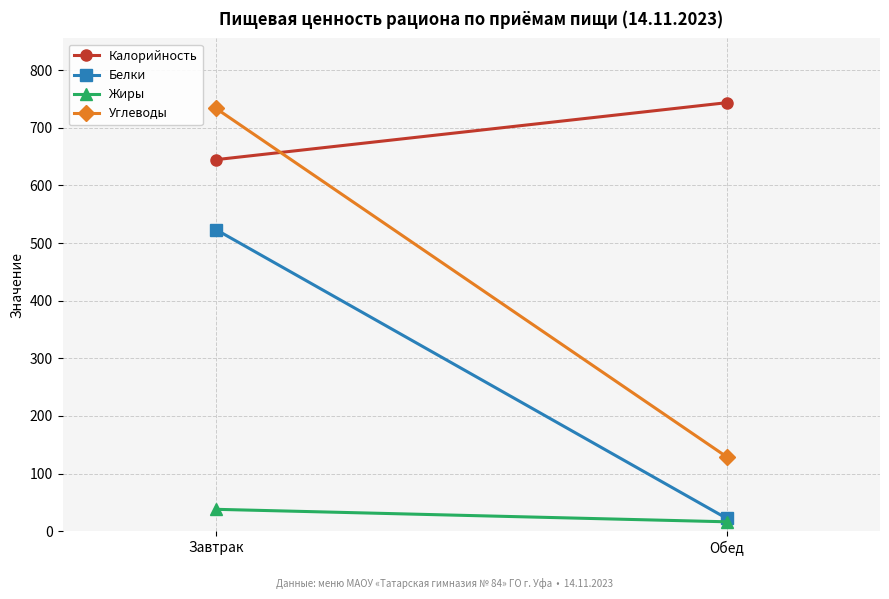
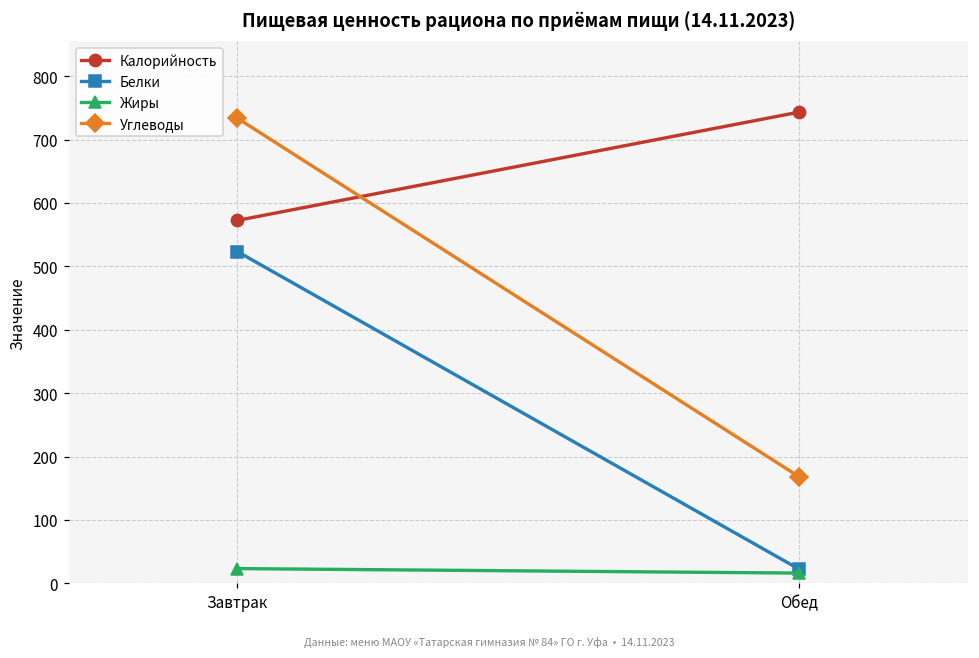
  {
    "Калорийность": {
-     "Завтрак": 640,
+     "Завтрак": 570,
      "Обед": 740
    },
    "Белки": {
      "Завтрак": 520,
      "Обед": 20
    },
    "Жиры": {
-     "Завтрак": 40,
+     "Завтрак": 20,
      "Обед": 20
    },
    "Углеводы": {
      "Завтрак": 730,
-     "Обед": 130
+     "Обед": 170
    }
  }
